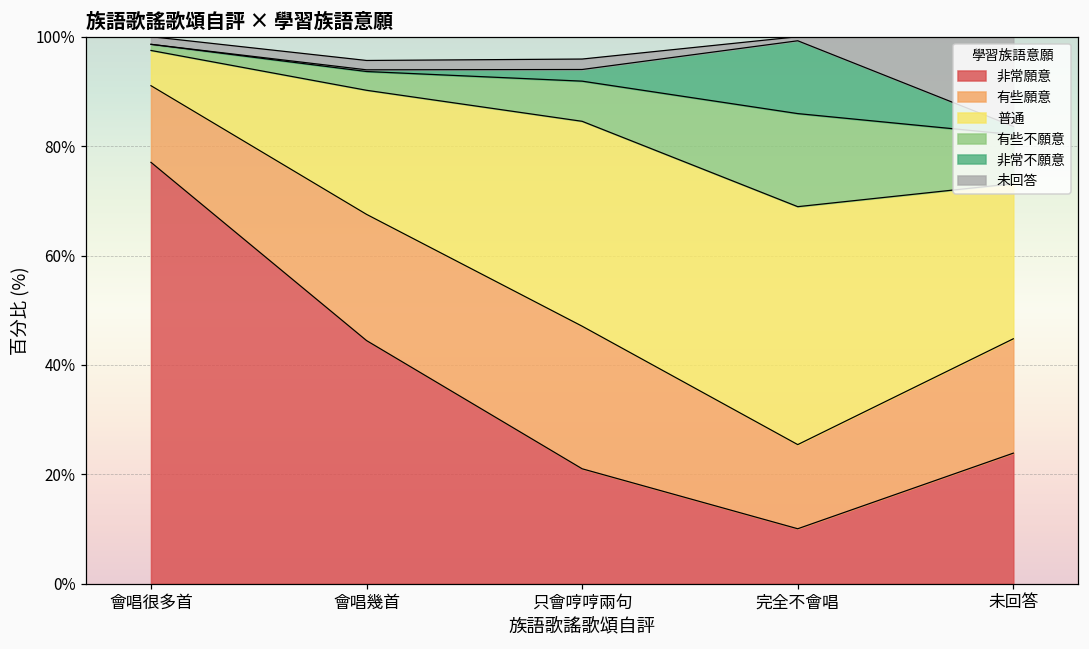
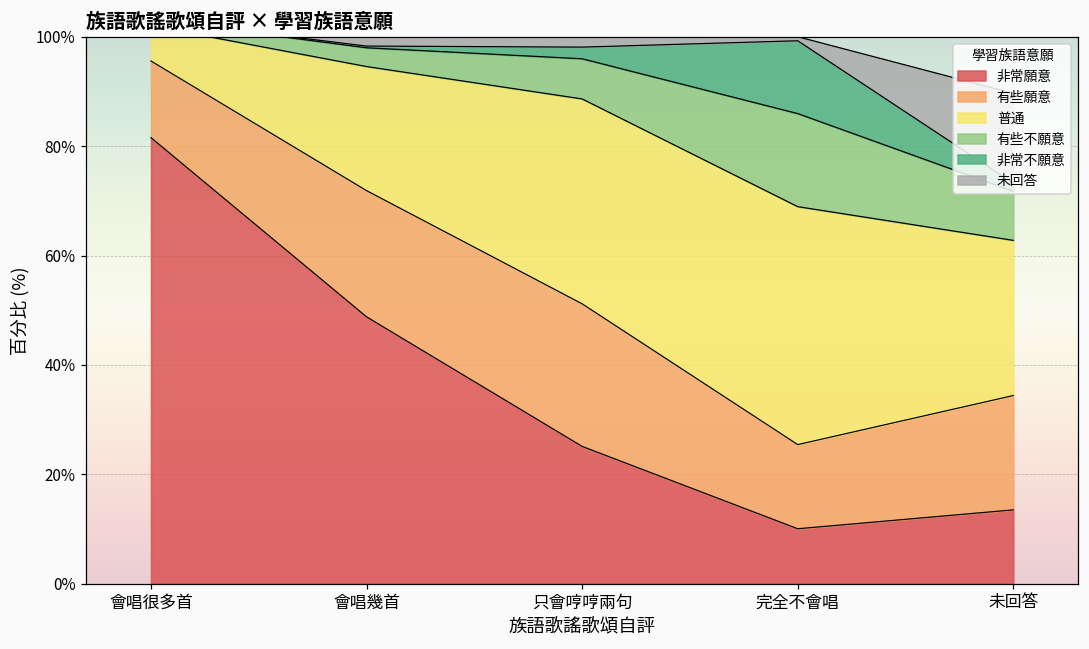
  {
    "非常願意": {
-     "會唱很多首": "77%",
-     "會唱幾首": "44%",
-     "只會哼哼兩句": "21%",
+     "會唱很多首": "82%",
+     "會唱幾首": "49%",
+     "只會哼哼兩句": "25%",
      "完全不會唱": "10%",
-     "未回答": "24%"
+     "未回答": "14%"
    },
    "有些願意": {
      "會唱很多首": "14%",
      "會唱幾首": "23%",
      "只會哼哼兩句": "26%",
      "完全不會唱": "15%",
      "未回答": "21%"
    },
    "普通": {
      "會唱幾首": "23%",
      "只會哼哼兩句": "37%",
      "完全不會唱": "43%"
    },
    "非常不願意": {
      "只會哼哼兩句": "2%",
      "完全不會唱": "13%"
    }
  }
